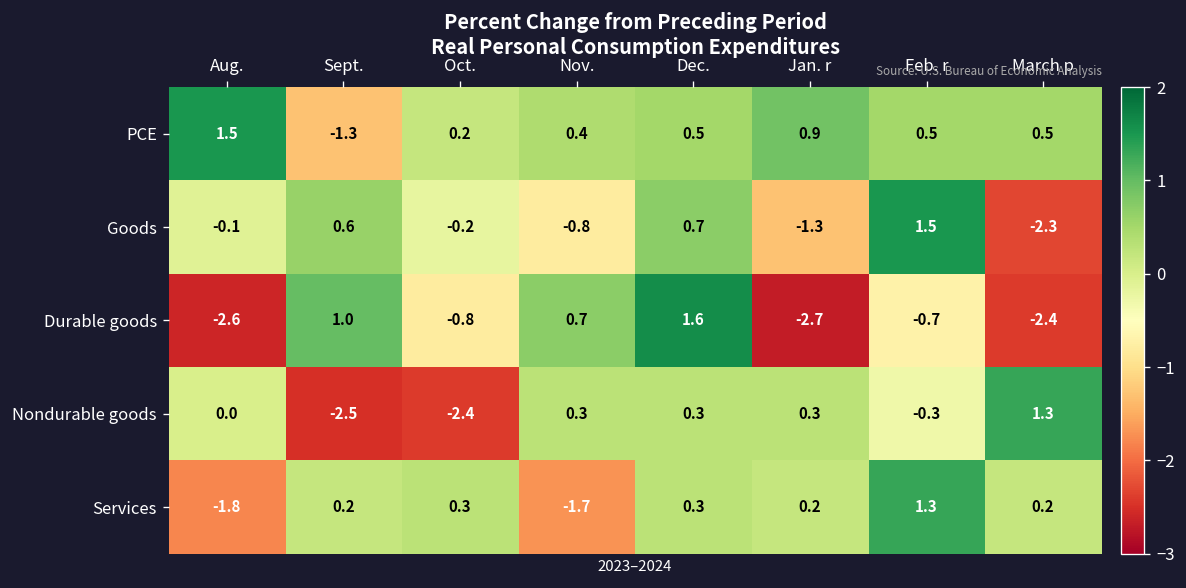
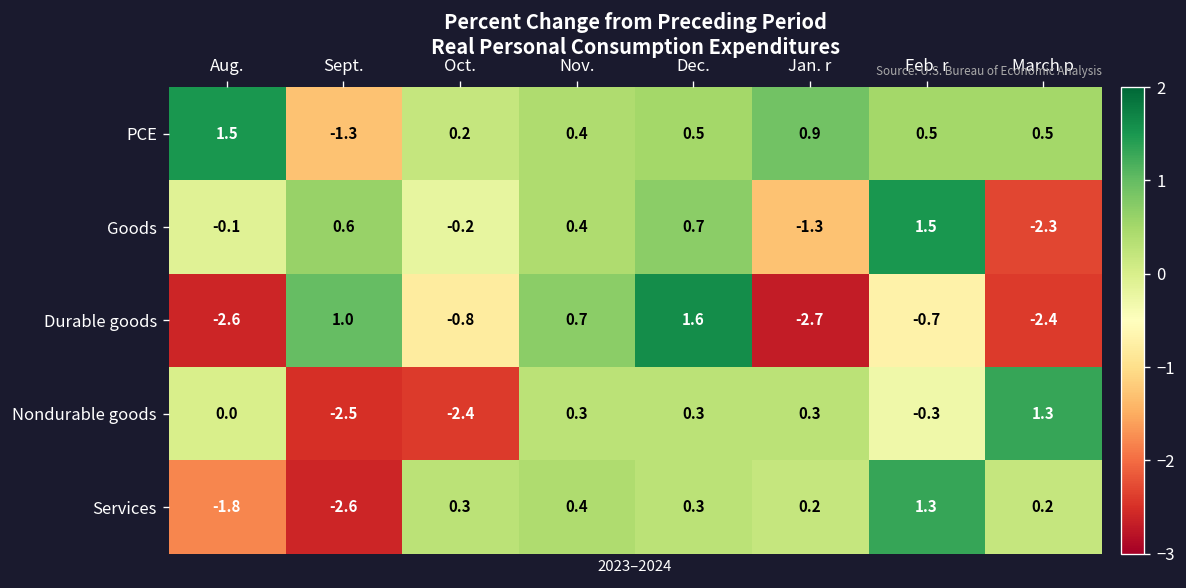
  {
    "PCE": {
      "Aug.": 1.5,
      "Sept.": -1.3,
      "Oct.": 0.2,
      "Nov.": 0.4,
      "Dec.": 0.5,
      "Jan. r": 0.9,
      "Feb. r": 0.5,
      "March p": 0.5
    },
    "Goods": {
      "Aug.": -0.1,
      "Sept.": 0.6,
      "Oct.": -0.2,
-     "Nov.": -0.8,
+     "Nov.": 0.4,
      "Dec.": 0.7,
      "Jan. r": -1.3,
      "Feb. r": 1.5,
      "March p": -2.3
    },
    "Durable goods": {
      "Aug.": -2.6,
      "Sept.": 1.0,
      "Oct.": -0.8,
      "Nov.": 0.7,
      "Dec.": 1.6,
      "Jan. r": -2.7,
      "Feb. r": -0.7,
      "March p": -2.4
    },
    "Nondurable goods": {
      "Aug.": 0.0,
      "Sept.": -2.5,
      "Oct.": -2.4,
      "Nov.": 0.3,
      "Dec.": 0.3,
      "Jan. r": 0.3,
      "Feb. r": -0.3,
      "March p": 1.3
    },
    "Services": {
      "Aug.": -1.8,
-     "Sept.": 0.2,
+     "Sept.": -2.6,
      "Oct.": 0.3,
-     "Nov.": -1.7,
+     "Nov.": 0.4,
      "Dec.": 0.3,
      "Jan. r": 0.2,
      "Feb. r": 1.3,
      "March p": 0.2
    }
  }
